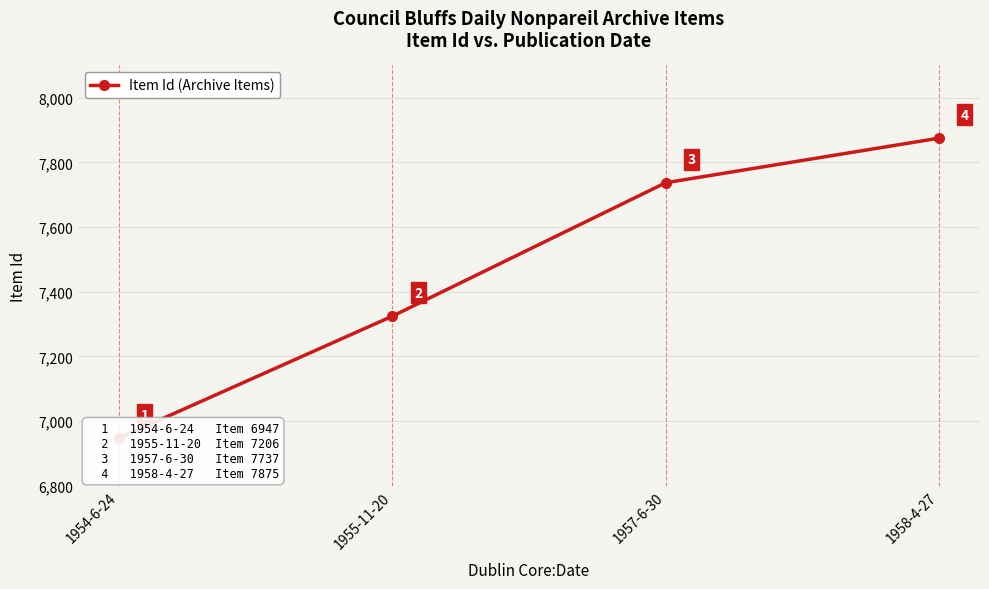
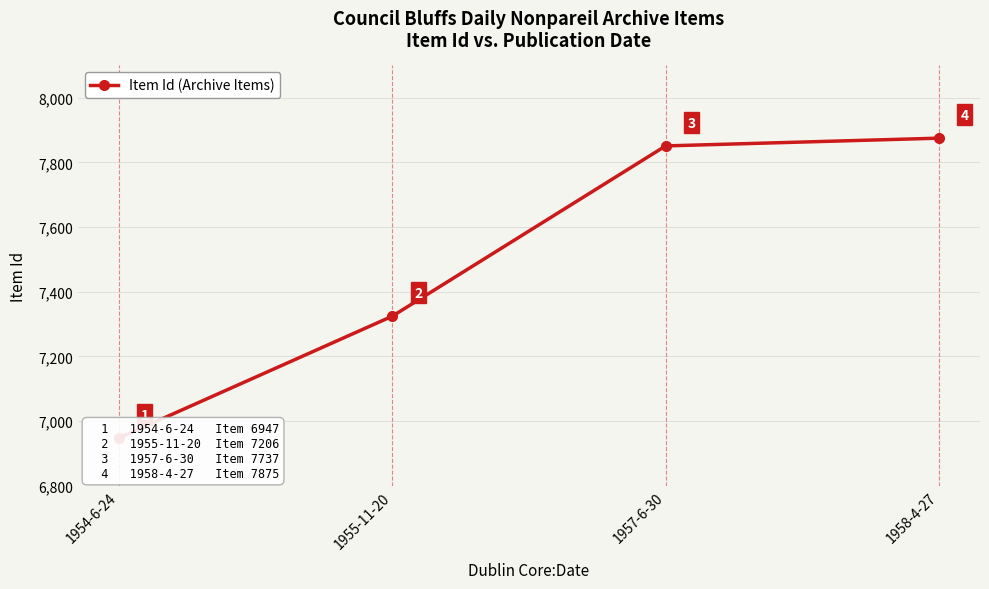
  {
    "1955-11-20": "7,320",
-   "1957-6-30": "7,740",
+   "1957-6-30": "7,850",
    "1958-4-27": "7,880"
  }
